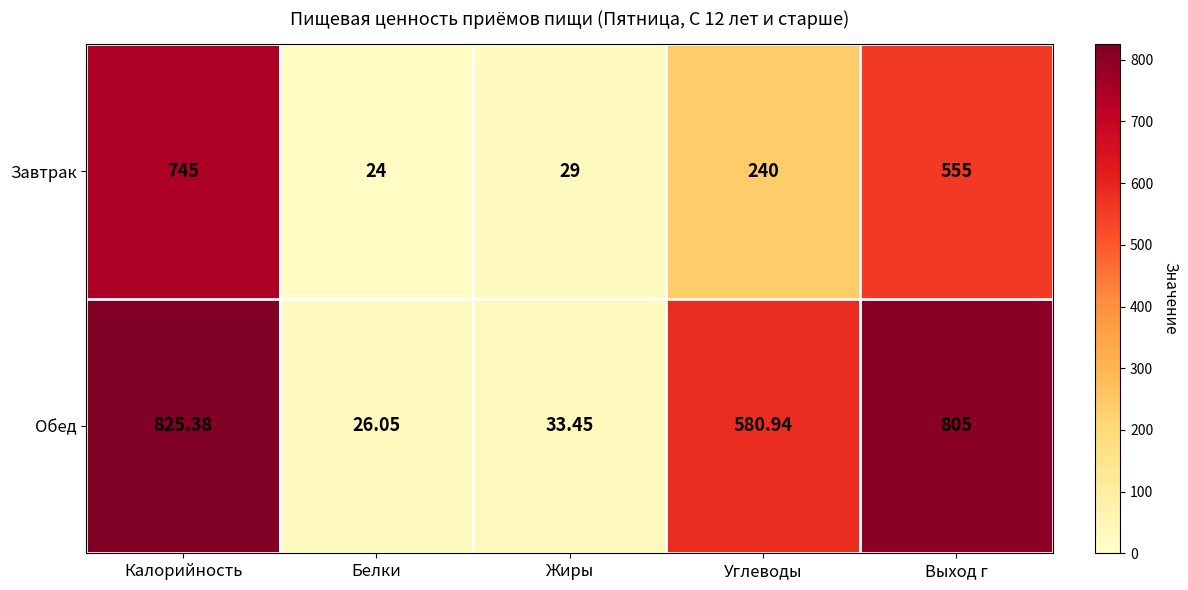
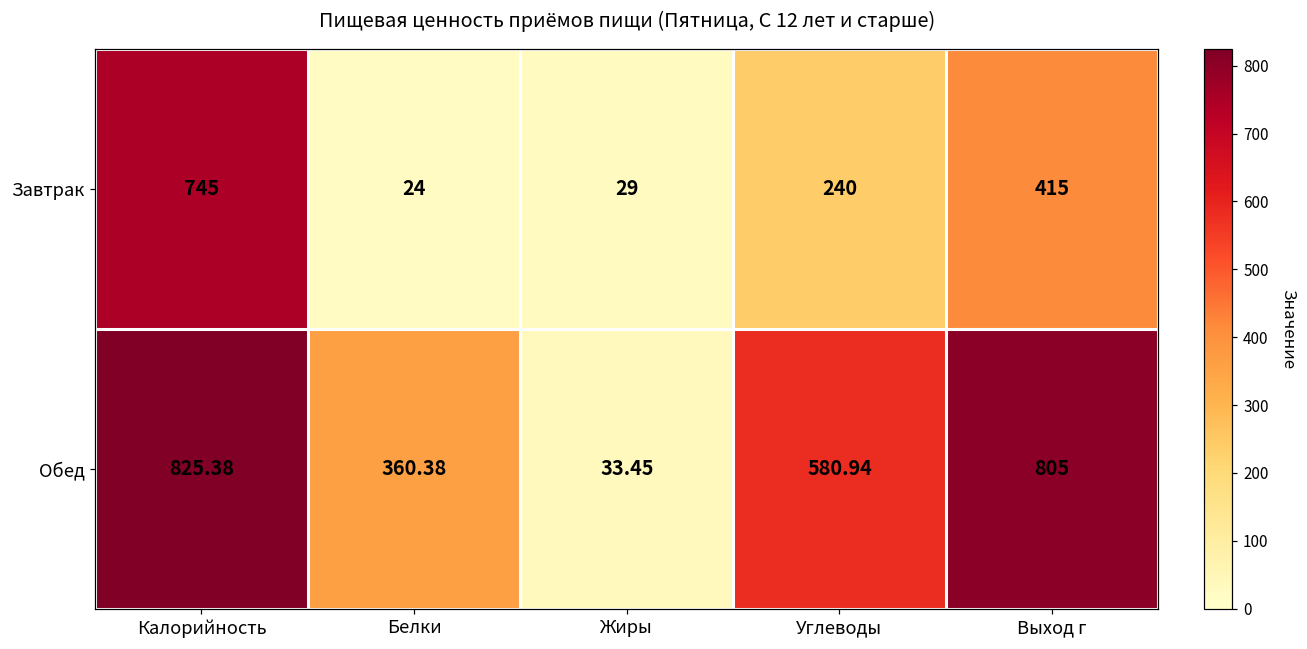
  {
    "Завтрак": {
      "Калорийность": 745,
      "Белки": 24,
      "Жиры": 29,
      "Углеводы": 240,
-     "Выход г": 555
+     "Выход г": 415
    },
    "Обед": {
      "Калорийность": 825.38,
-     "Белки": 26.05,
+     "Белки": 360.38,
      "Жиры": 33.45,
      "Углеводы": 580.94,
      "Выход г": 805
    }
  }
